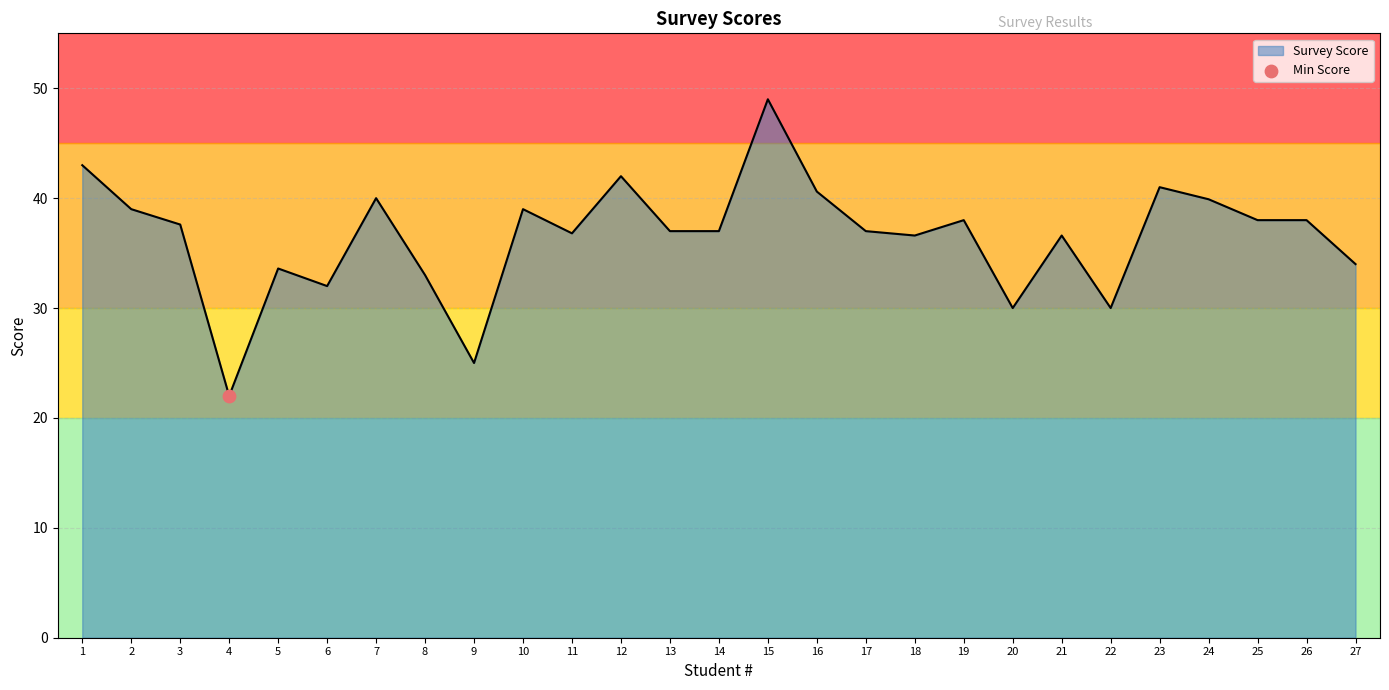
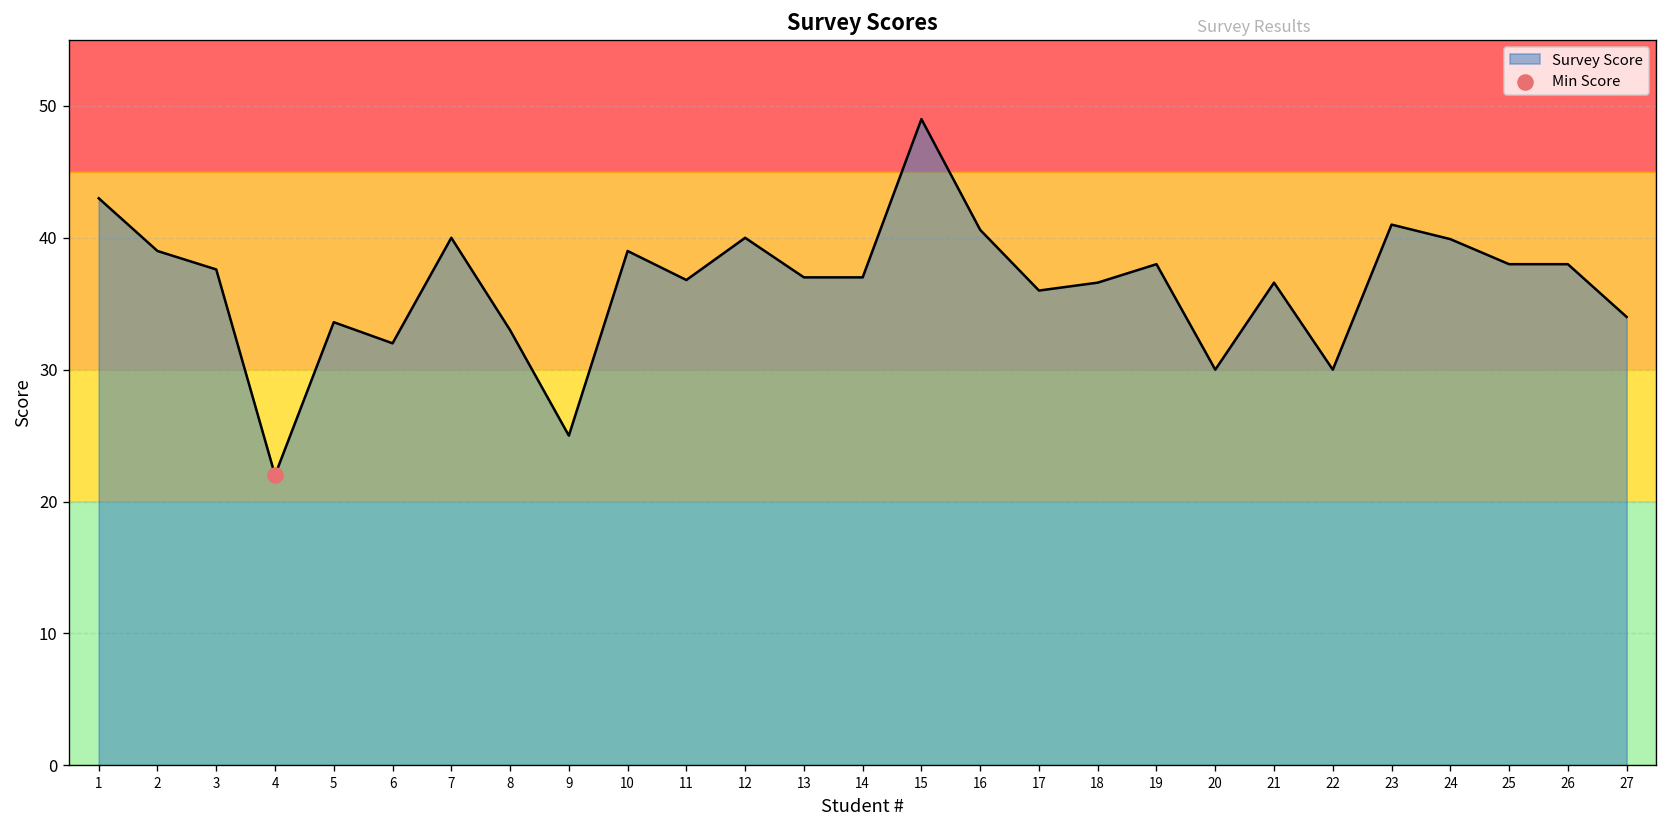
  {
    "Survey Score": {
      "1": 43,
      "2": 39,
      "3": 37.6,
      "5": 33.6,
      "6": 32,
      "7": 40,
      "8": 33,
      "9": 25,
      "10": 39,
      "11": 37,
-     "12": 42,
+     "12": 40,
      "13": 37,
      "14": 37,
      "15": 49,
      "16": 40.6,
-     "17": 37,
+     "17": 36,
      "18": 36.6,
      "19": 38,
      "20": 30,
      "21": 36.6,
      "22": 30,
      "23": 41,
      "24": 40,
      "25": 38,
      "26": 38,
      "27": 34
    }
  }
